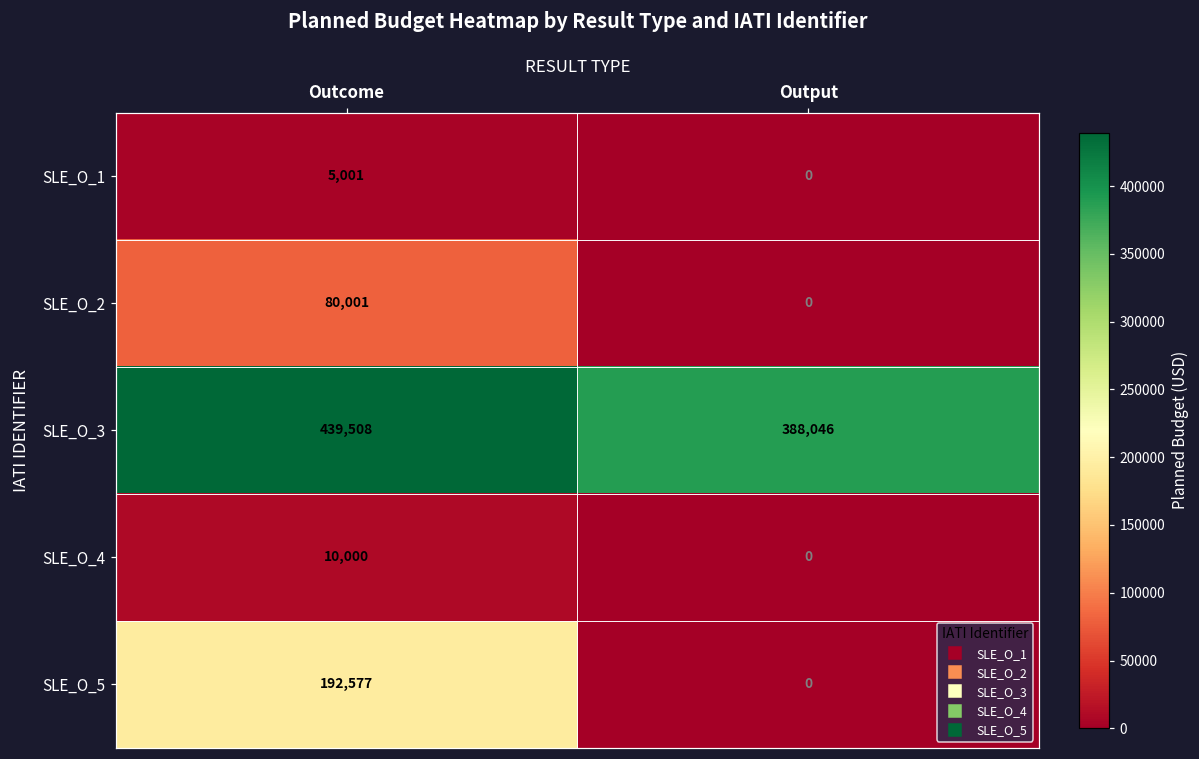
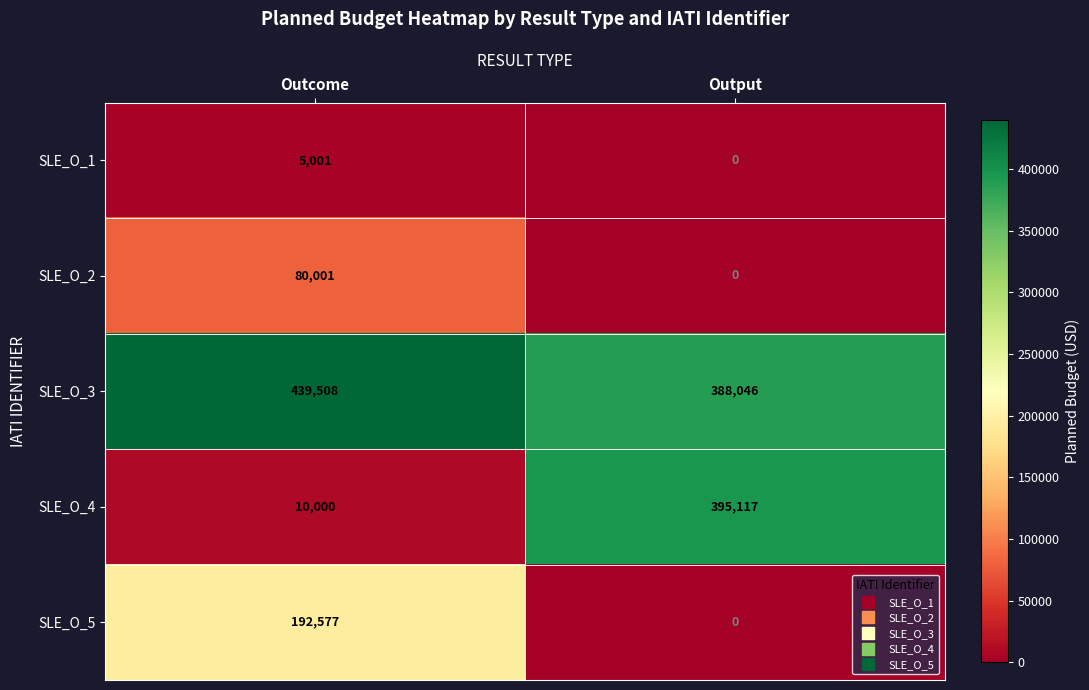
  {
    "SLE_O_1": {
      "Outcome": "5,001",
      "Output": "0"
    },
    "SLE_O_2": {
      "Outcome": "80,001",
      "Output": "0"
    },
    "SLE_O_3": {
      "Outcome": "439,508",
      "Output": "388,046"
    },
    "SLE_O_4": {
      "Outcome": "10,000",
-     "Output": "0"
+     "Output": "395,117"
    },
    "SLE_O_5": {
      "Outcome": "192,577",
      "Output": "0"
    }
  }
